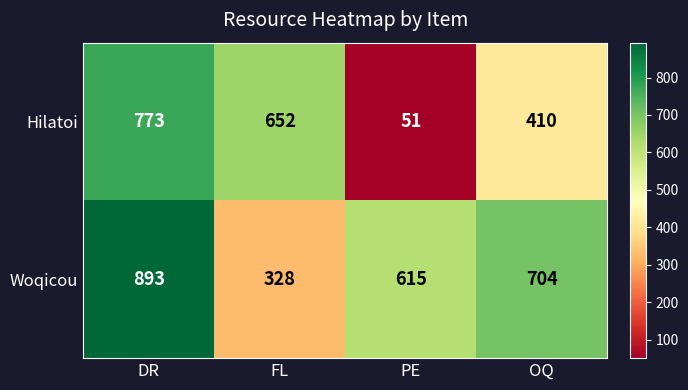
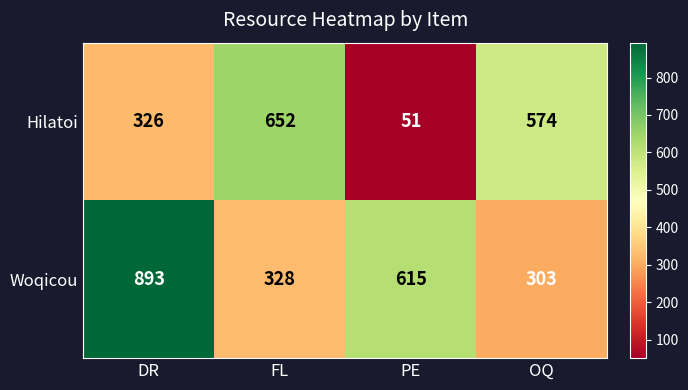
  {
    "Hilatoi": {
-     "DR": 773,
+     "DR": 326,
      "FL": 652,
      "PE": 51,
-     "OQ": 410
+     "OQ": 574
    },
    "Woqicou": {
      "DR": 893,
      "FL": 328,
      "PE": 615,
-     "OQ": 704
+     "OQ": 303
    }
  }
